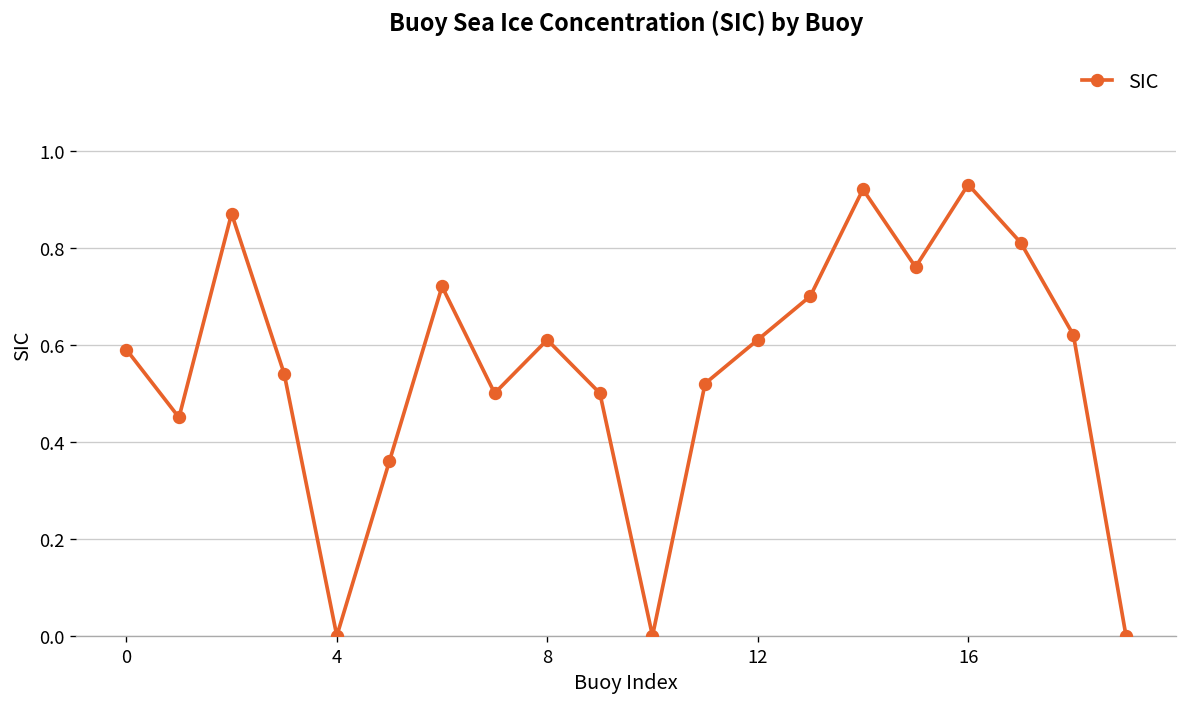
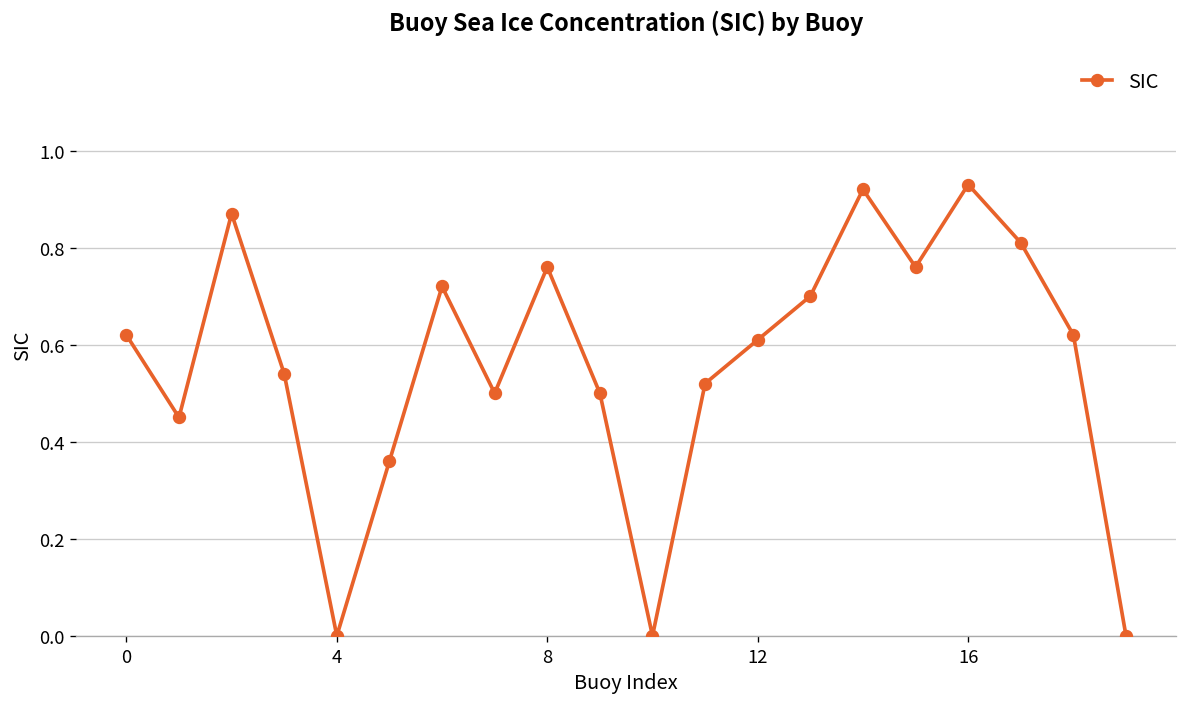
  {
-   "0": 0.59,
+   "0": 0.62,
    "4": 0.00,
-   "8": 0.61,
+   "8": 0.76,
    "12": 0.61,
    "16": 0.93
  }
